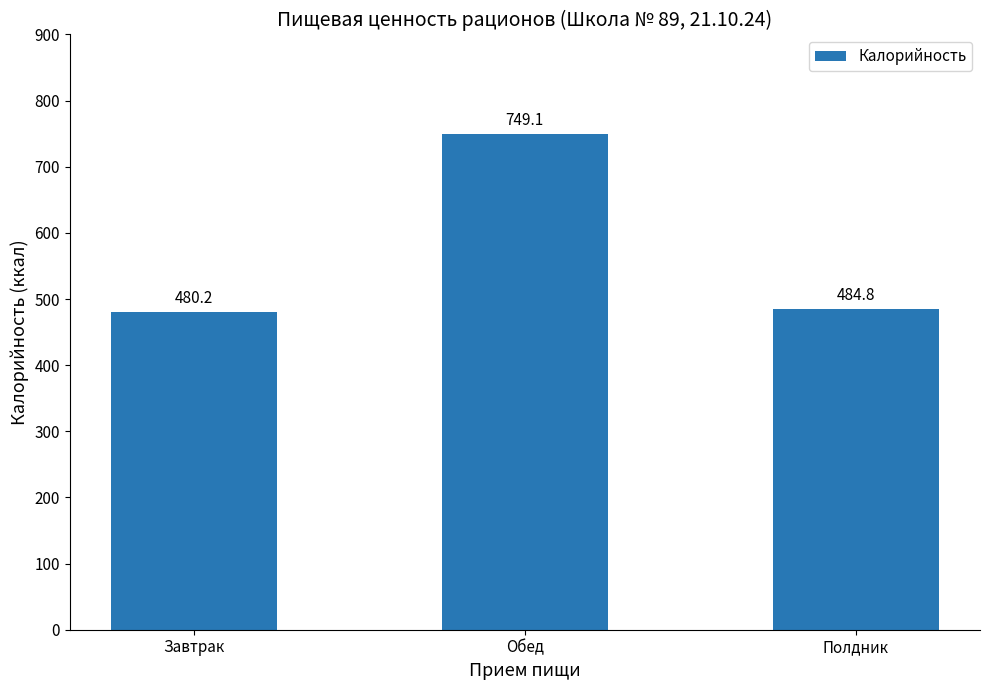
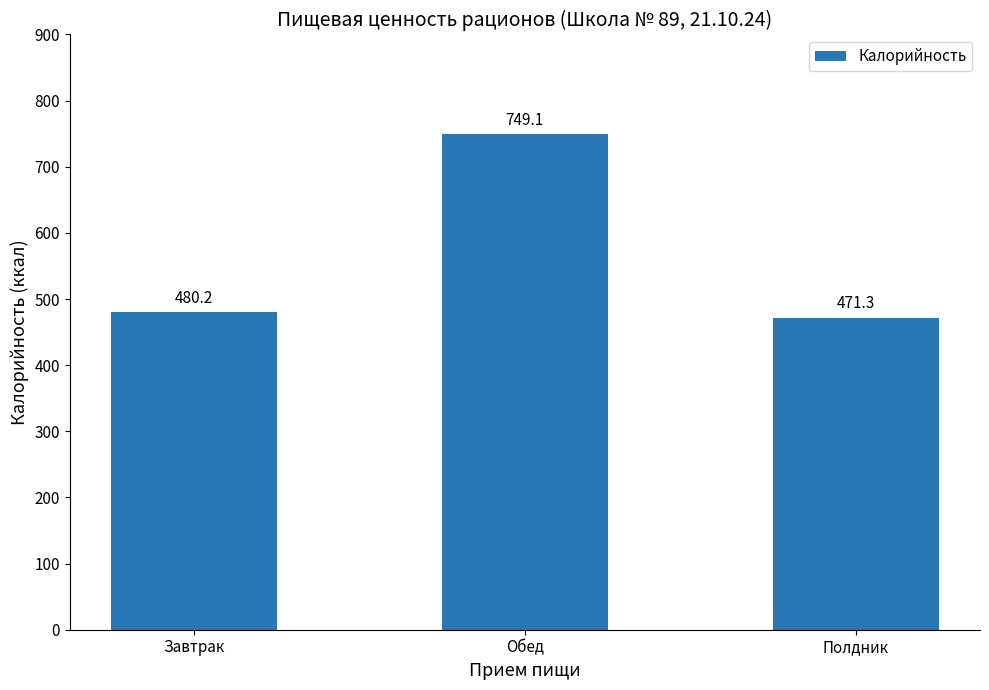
  {
    "Завтрак": 480.2,
    "Обед": 749.1,
-   "Полдник": 484.8
+   "Полдник": 471.3
  }
